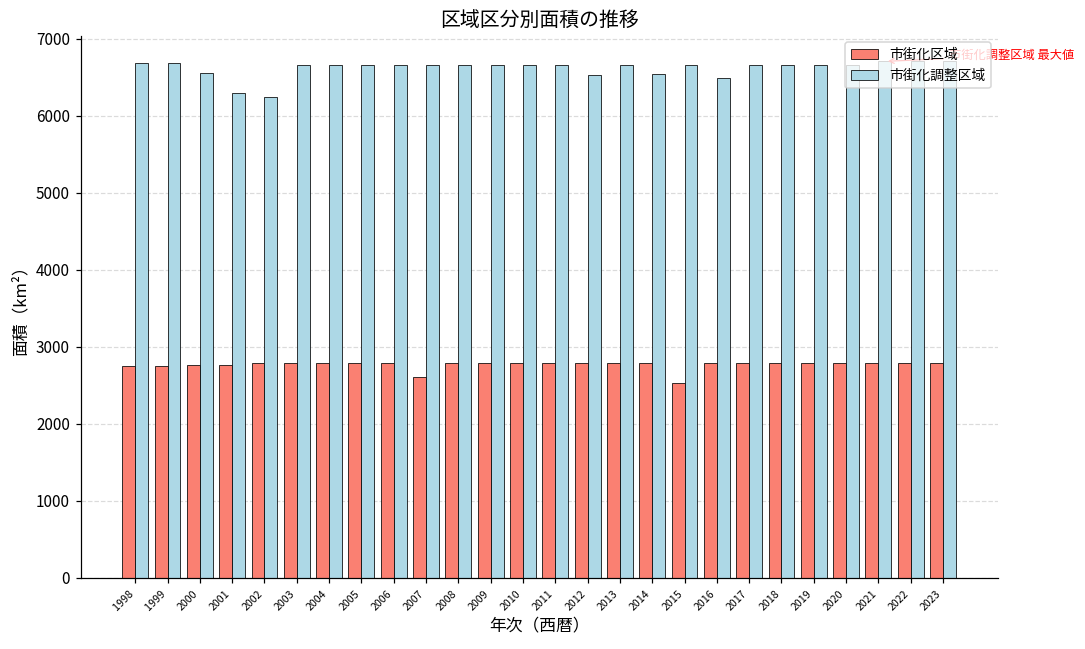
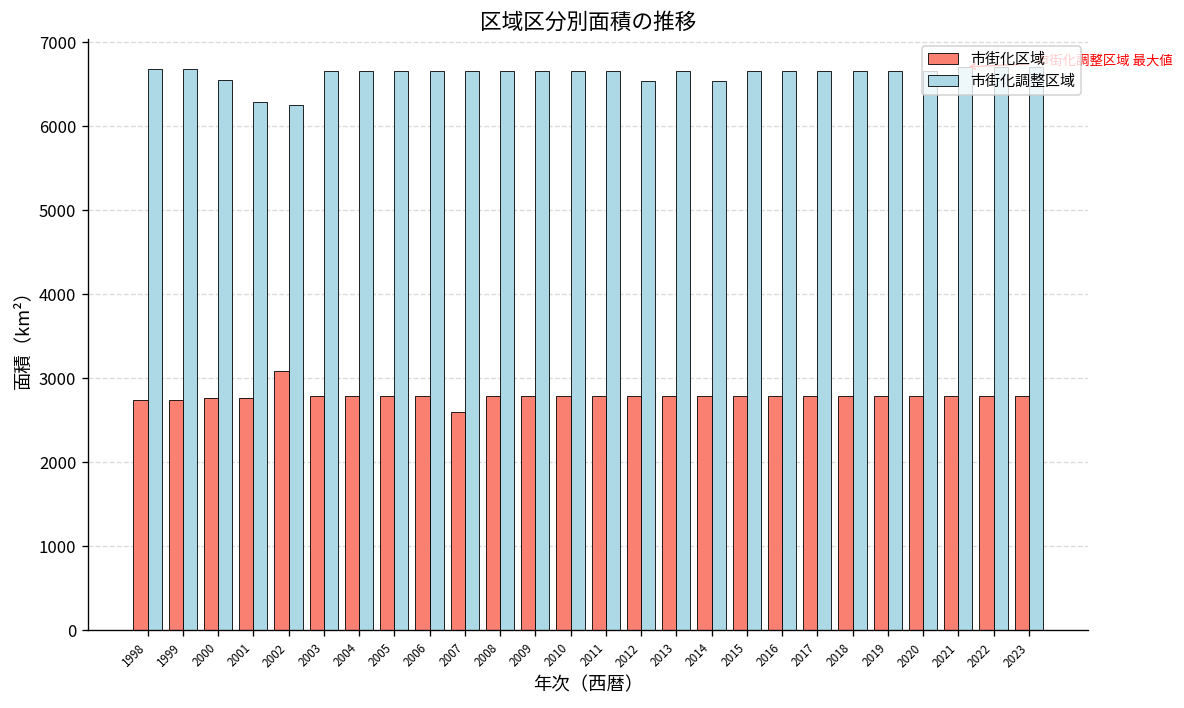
  {
    "市街化区域": {
      "1998": 2700,
      "1999": 2700,
      "2000": 2800,
      "2001": 2800,
-     "2002": 2800,
+     "2002": 3100,
      "2003": 2800,
      "2004": 2800,
      "2005": 2800,
      "2006": 2800,
      "2007": 2600,
      "2008": 2800,
      "2009": 2800,
      "2010": 2800,
      "2011": 2800,
      "2012": 2800,
      "2013": 2800,
      "2014": 2800,
-     "2015": 2500,
+     "2015": 2800,
      "2016": 2800,
      "2017": 2800,
      "2018": 2800,
      "2019": 2800,
      "2020": 2800,
      "2021": 2800,
      "2022": 2800,
      "2023": 2800
    },
    "市街化調整区域": {
      "1998": 6700,
      "1999": 6700,
      "2000": 6600,
      "2001": 6300,
      "2002": 6200,
      "2003": 6700,
      "2004": 6700,
      "2005": 6700,
      "2006": 6700,
      "2007": 6700,
      "2008": 6700,
      "2009": 6700,
      "2010": 6700,
      "2011": 6700,
      "2012": 6500,
      "2013": 6700,
      "2014": 6500,
      "2015": 6700,
-     "2016": 6500,
+     "2016": 6700,
      "2017": 6700,
      "2018": 6700,
      "2019": 6700
    }
  }
